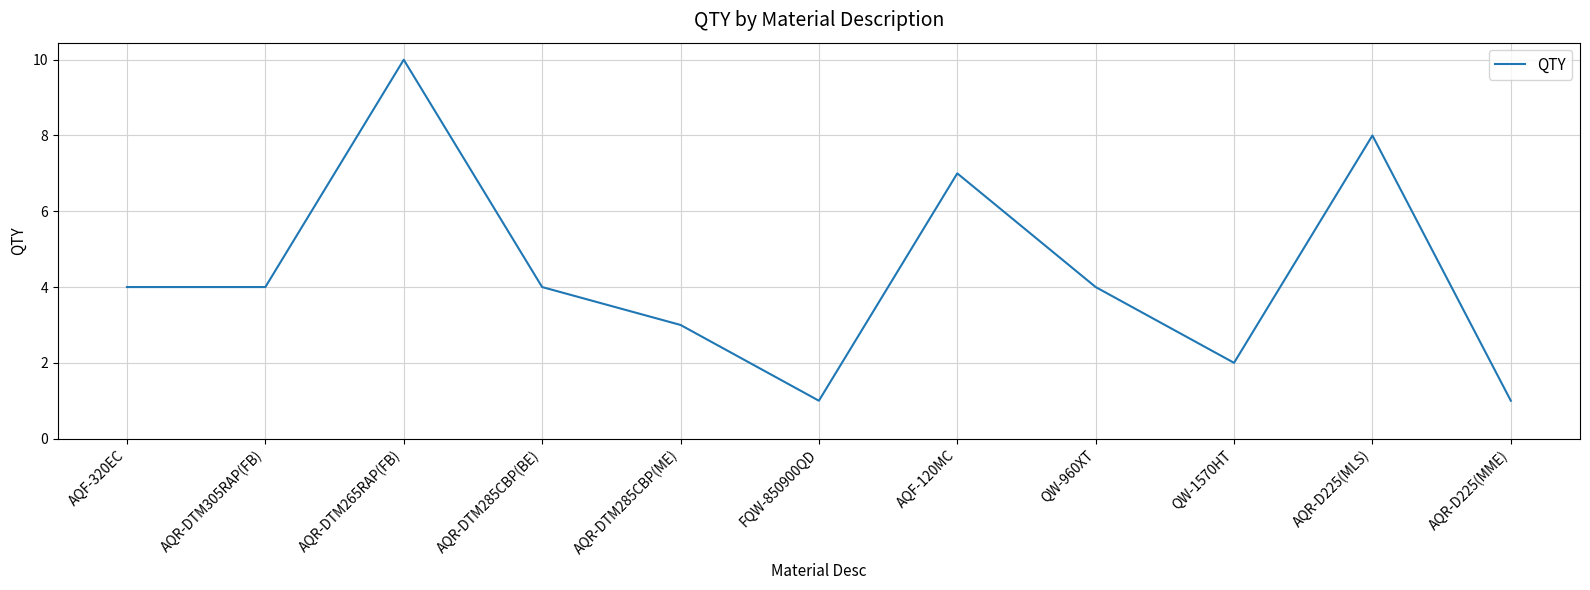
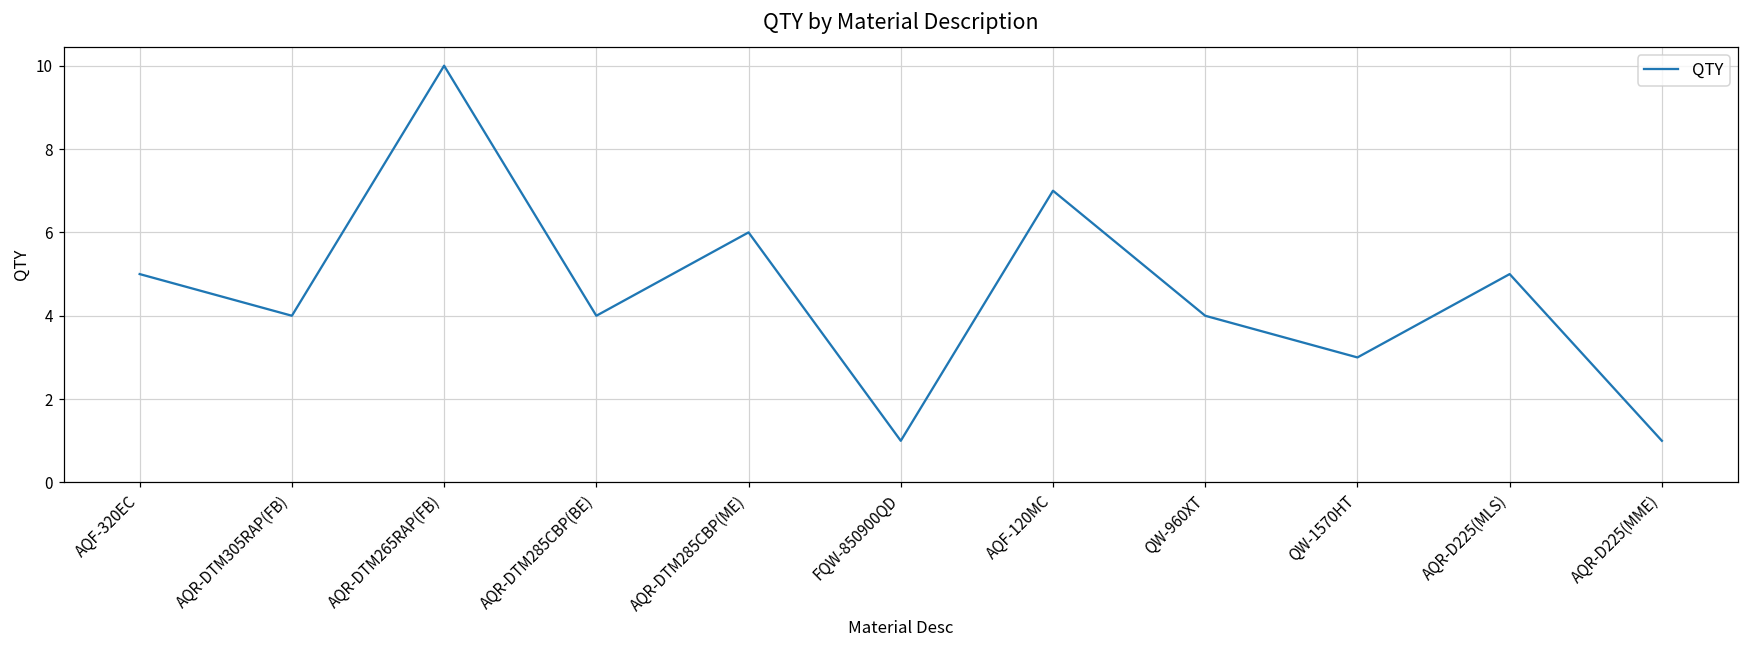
  {
-   "AQF-320EC": 4,
+   "AQF-320EC": 5,
    "AQR-DTM305RAP(FB)": 4,
    "AQR-DTM265RAP(FB)": 10,
    "AQR-DTM285CBP(BE)": 4,
-   "AQR-DTM285CBP(ME)": 3,
+   "AQR-DTM285CBP(ME)": 6,
    "FQW-850900QD": 1,
    "AQF-120MC": 7,
    "QW-960XT": 4,
-   "QW-1570HT": 2,
-   "AQR-D225(MLS)": 8,
+   "QW-1570HT": 3,
+   "AQR-D225(MLS)": 5,
    "AQR-D225(MME)": 1
  }
